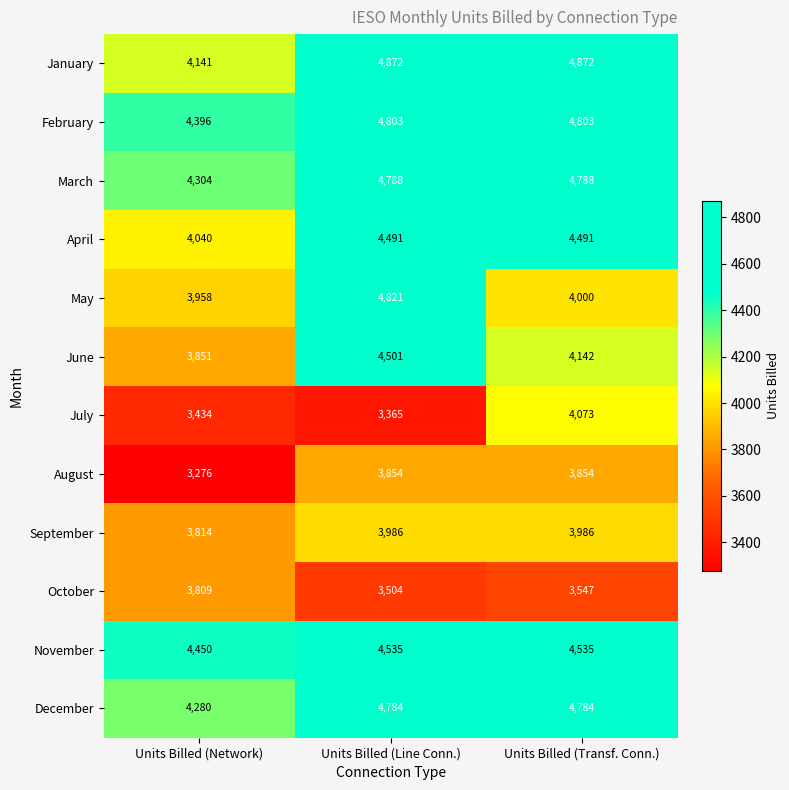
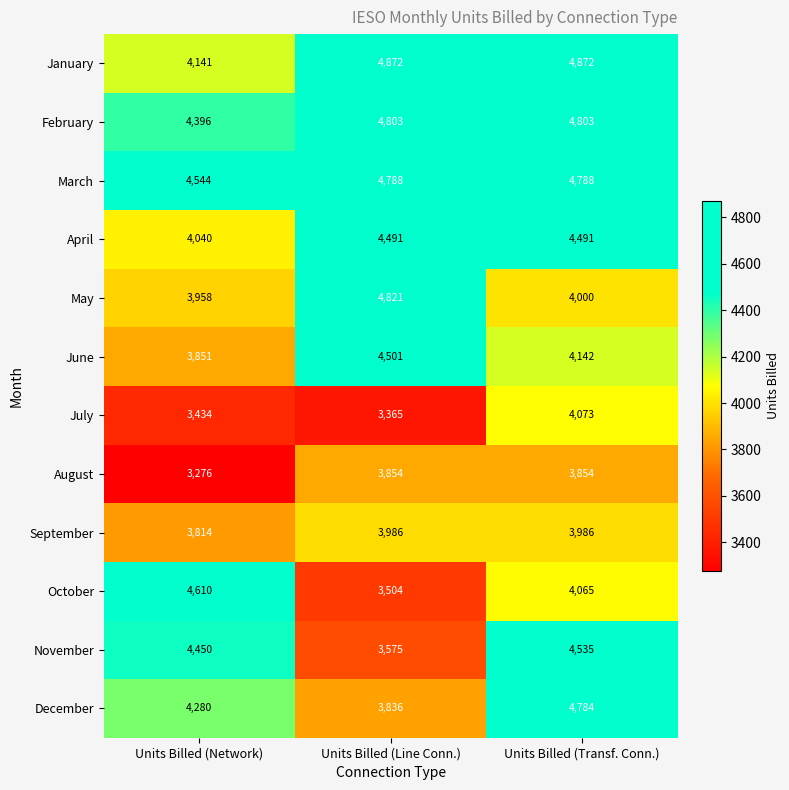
  {
    "January": {
      "Units Billed (Network)": "4,141",
      "Units Billed (Line Conn.)": "4,872",
      "Units Billed (Transf. Conn.)": "4,872"
    },
    "February": {
      "Units Billed (Network)": "4,396",
      "Units Billed (Line Conn.)": "4,803",
      "Units Billed (Transf. Conn.)": "4,803"
    },
    "March": {
-     "Units Billed (Network)": "4,304",
+     "Units Billed (Network)": "4,544",
      "Units Billed (Line Conn.)": "4,788",
      "Units Billed (Transf. Conn.)": "4,788"
    },
    "April": {
      "Units Billed (Network)": "4,040",
      "Units Billed (Line Conn.)": "4,491",
      "Units Billed (Transf. Conn.)": "4,491"
    },
    "May": {
      "Units Billed (Network)": "3,958",
      "Units Billed (Line Conn.)": "4,821",
      "Units Billed (Transf. Conn.)": "4,000"
    },
    "June": {
      "Units Billed (Network)": "3,851",
      "Units Billed (Line Conn.)": "4,501",
      "Units Billed (Transf. Conn.)": "4,142"
    },
    "July": {
      "Units Billed (Network)": "3,434",
      "Units Billed (Line Conn.)": "3,365",
      "Units Billed (Transf. Conn.)": "4,073"
    },
    "August": {
      "Units Billed (Network)": "3,276",
      "Units Billed (Line Conn.)": "3,854",
      "Units Billed (Transf. Conn.)": "3,854"
    },
    "September": {
      "Units Billed (Network)": "3,814",
      "Units Billed (Line Conn.)": "3,986",
      "Units Billed (Transf. Conn.)": "3,986"
    },
    "October": {
-     "Units Billed (Network)": "3,809",
+     "Units Billed (Network)": "4,610",
      "Units Billed (Line Conn.)": "3,504",
-     "Units Billed (Transf. Conn.)": "3,547"
+     "Units Billed (Transf. Conn.)": "4,065"
    },
    "November": {
      "Units Billed (Network)": "4,450",
-     "Units Billed (Line Conn.)": "4,535",
+     "Units Billed (Line Conn.)": "3,575",
      "Units Billed (Transf. Conn.)": "4,535"
    },
    "December": {
      "Units Billed (Network)": "4,280",
-     "Units Billed (Line Conn.)": "4,784",
+     "Units Billed (Line Conn.)": "3,836",
      "Units Billed (Transf. Conn.)": "4,784"
    }
  }
